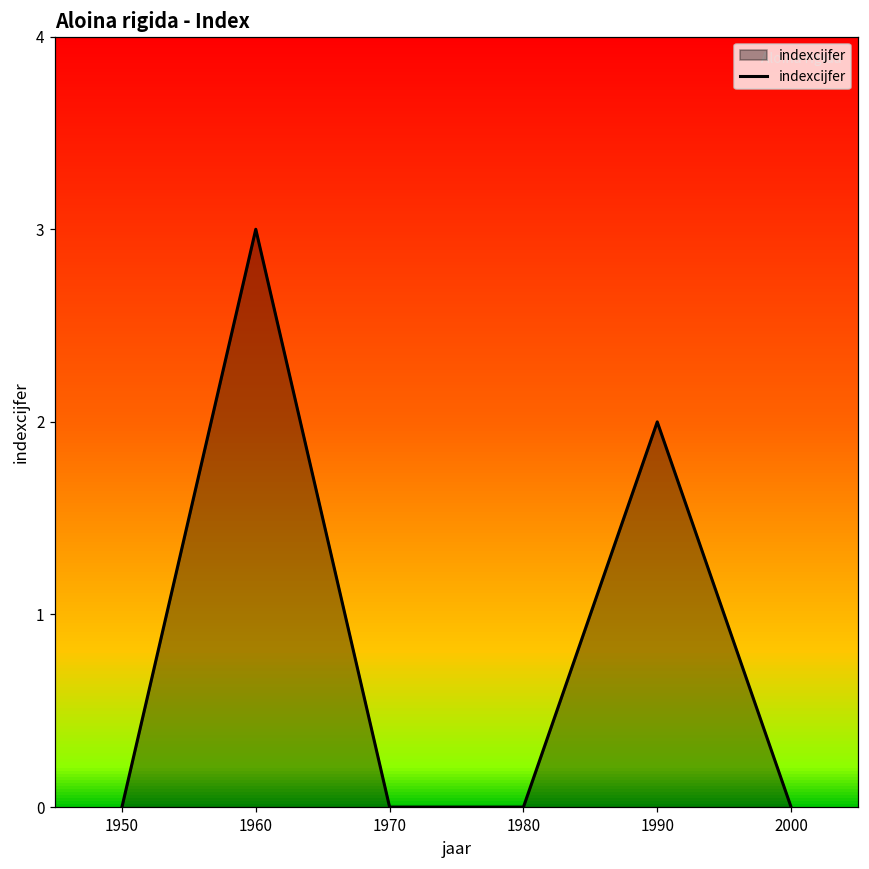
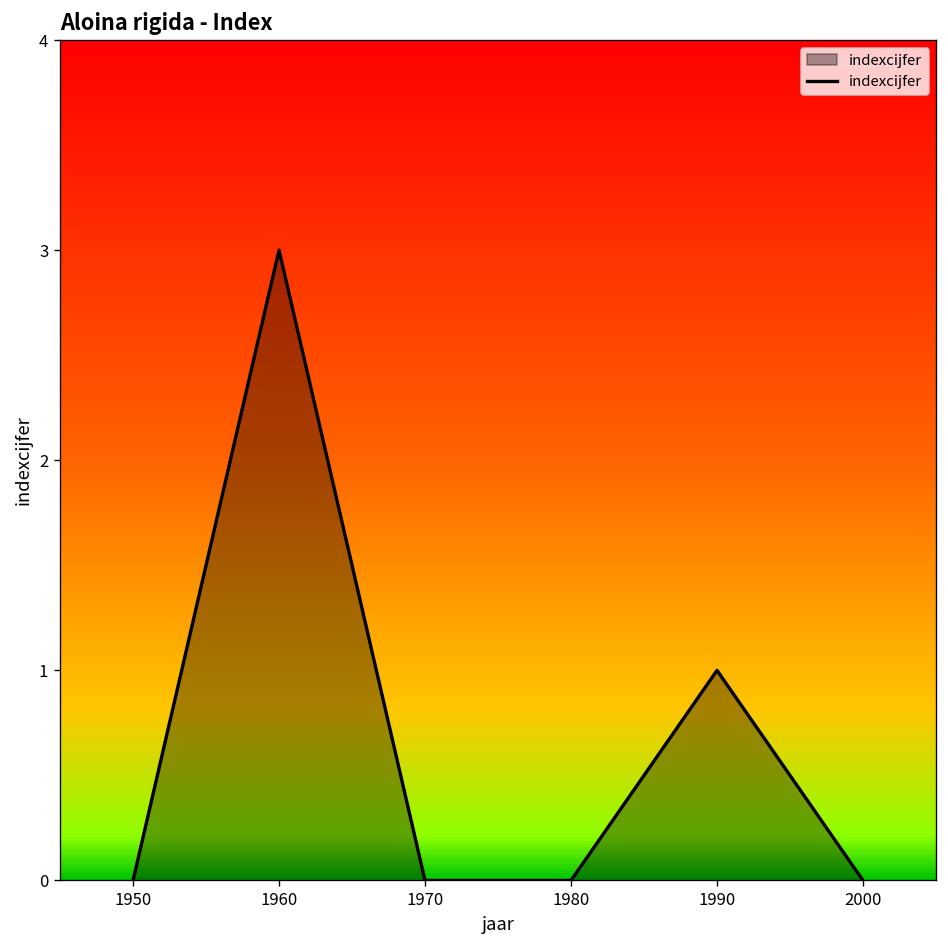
  {
    "1950": 0,
    "1960": 3,
    "1970": 0,
    "1980": 0,
-   "1990": 2,
+   "1990": 1,
    "2000": 0
  }
